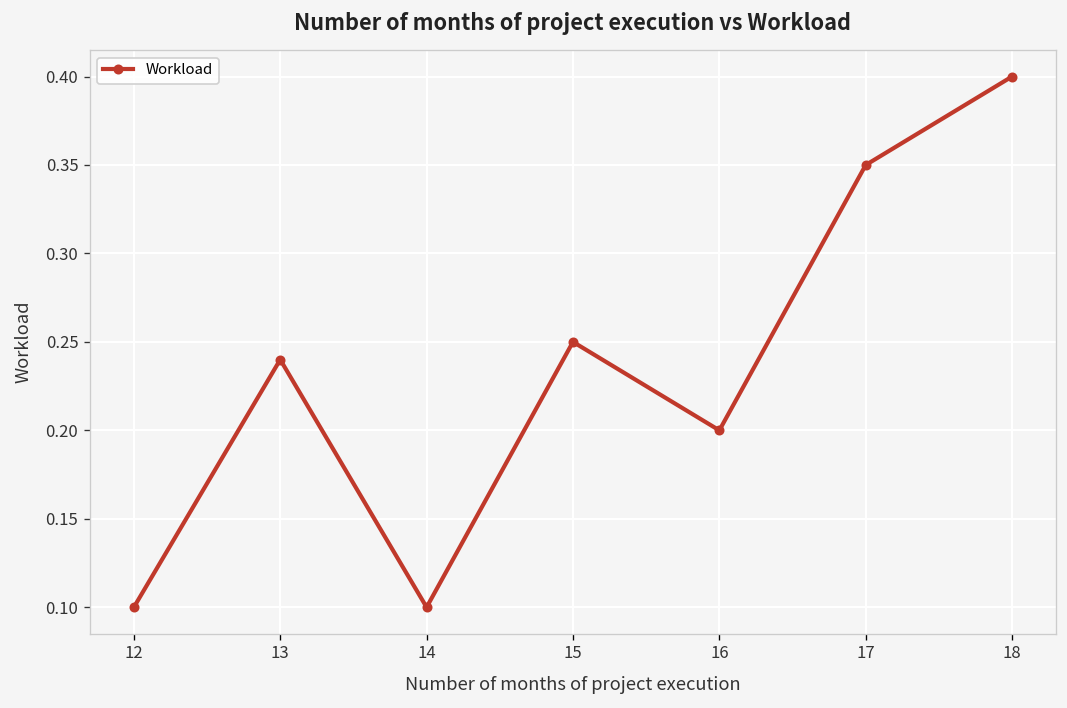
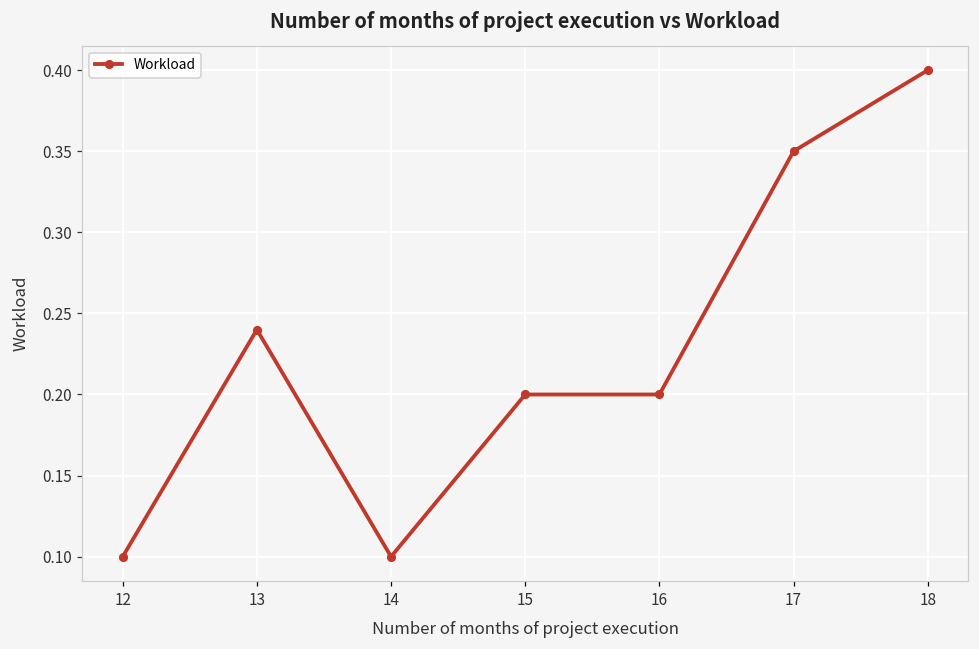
  {
    "12": 0.10,
    "13": 0.24,
    "14": 0.10,
-   "15": 0.25,
+   "15": 0.20,
    "16": 0.20,
    "17": 0.35,
    "18": 0.40
  }
